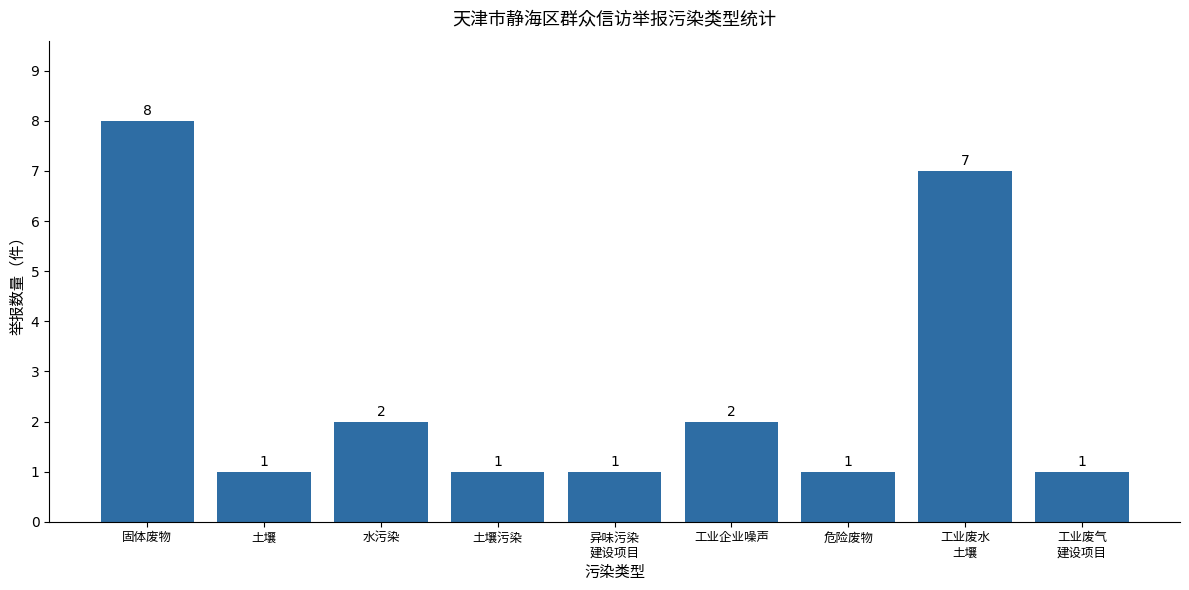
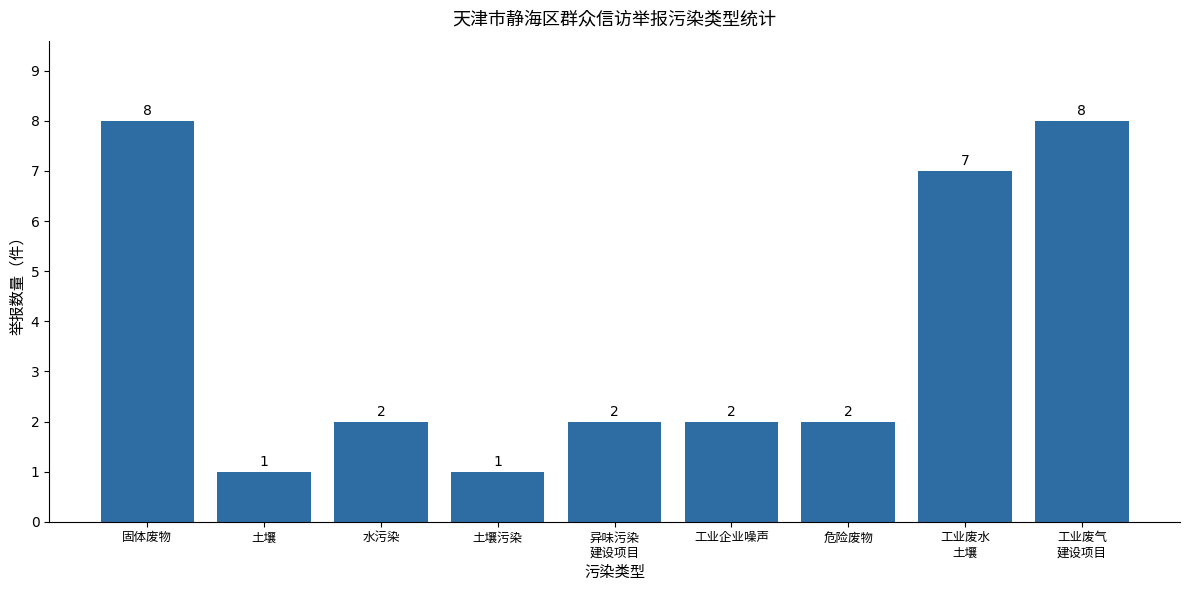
  {
    "固体废物": 8,
    "土壤": 1,
    "水污染": 2,
    "土壤污染": 1,
-   "异味污染 建设项目": 1,
+   "异味污染 建设项目": 2,
    "工业企业噪声": 2,
-   "危险废物": 1,
+   "危险废物": 2,
    "工业废水 土壤": 7,
-   "工业废气 建设项目": 1
+   "工业废气 建设项目": 8
  }
